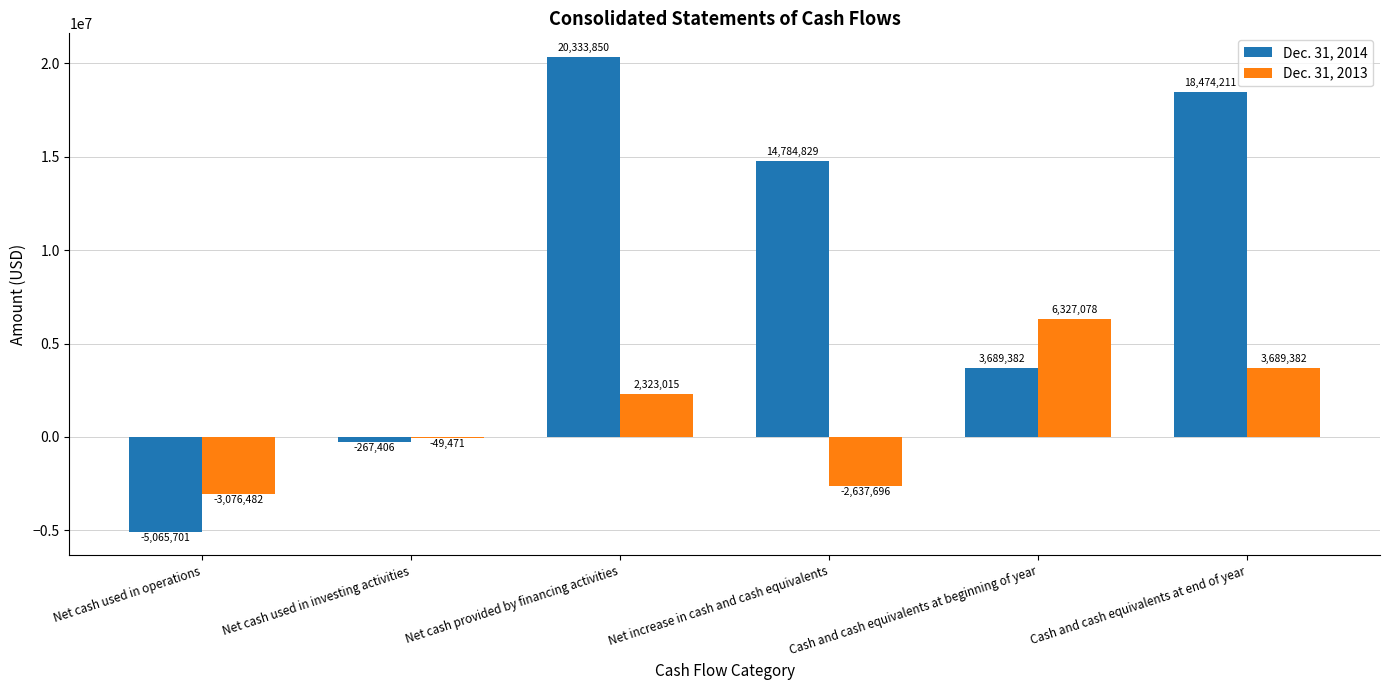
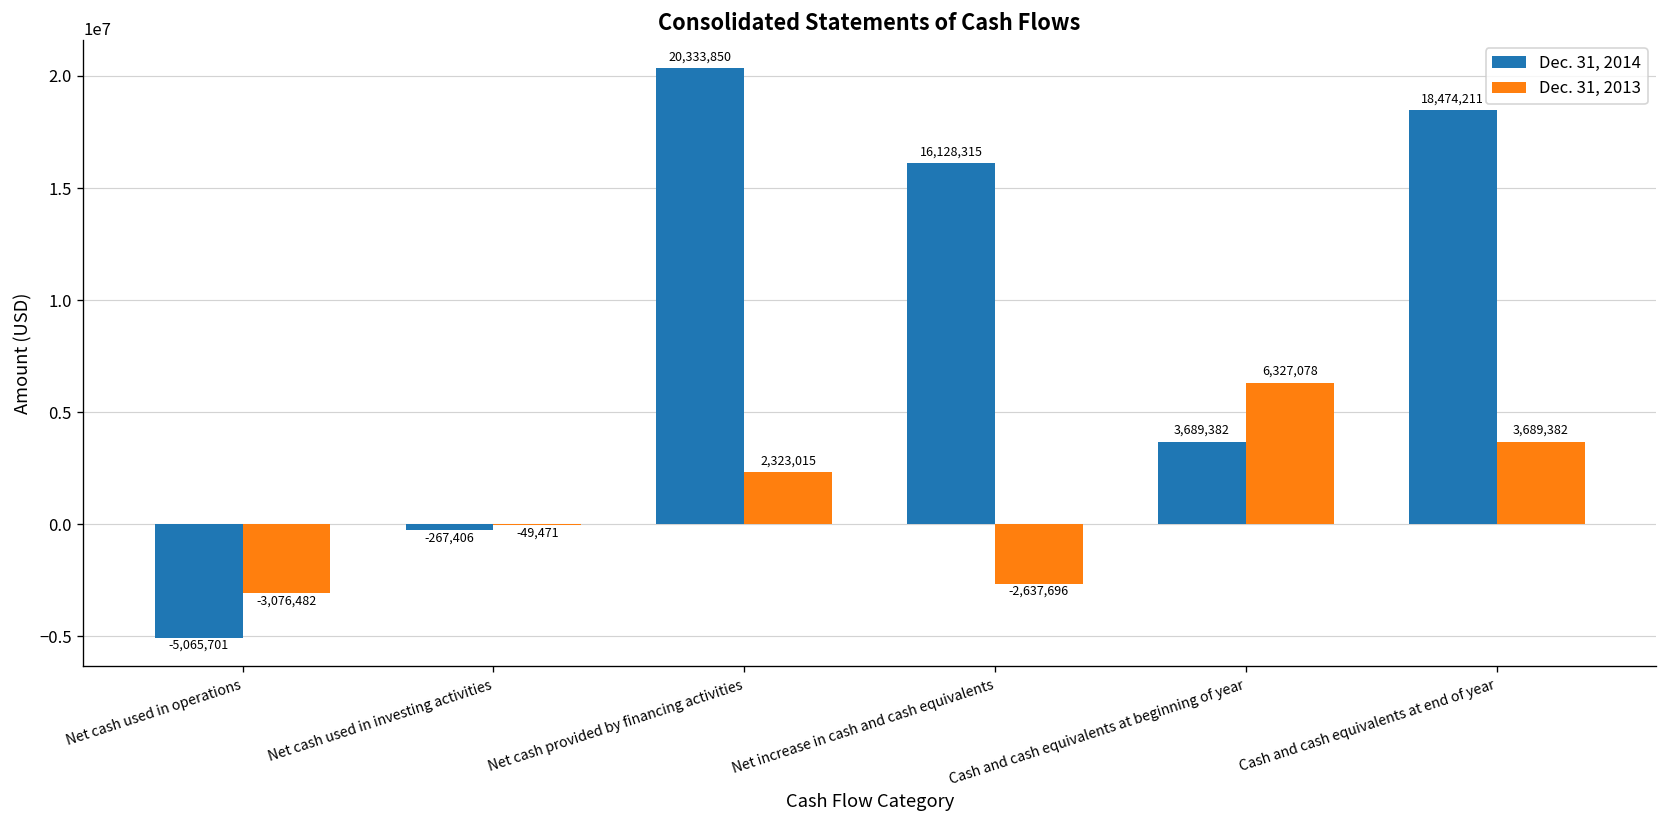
  {
    "Dec. 31, 2014": {
      "Net cash used in operations": "-5,065,701",
      "Net cash used in investing activities": "-267,406",
      "Net cash provided by financing activities": "20,333,850",
-     "Net increase in cash and cash equivalents": "14,784,829",
+     "Net increase in cash and cash equivalents": "16,128,315",
      "Cash and cash equivalents at beginning of year": "3,689,382",
      "Cash and cash equivalents at end of year": "18,474,211"
    },
    "Dec. 31, 2013": {
      "Net cash used in operations": "-3,076,482",
      "Net cash used in investing activities": "-49,471",
      "Net cash provided by financing activities": "2,323,015",
      "Net increase in cash and cash equivalents": "-2,637,696",
      "Cash and cash equivalents at beginning of year": "6,327,078",
      "Cash and cash equivalents at end of year": "3,689,382"
    }
  }
